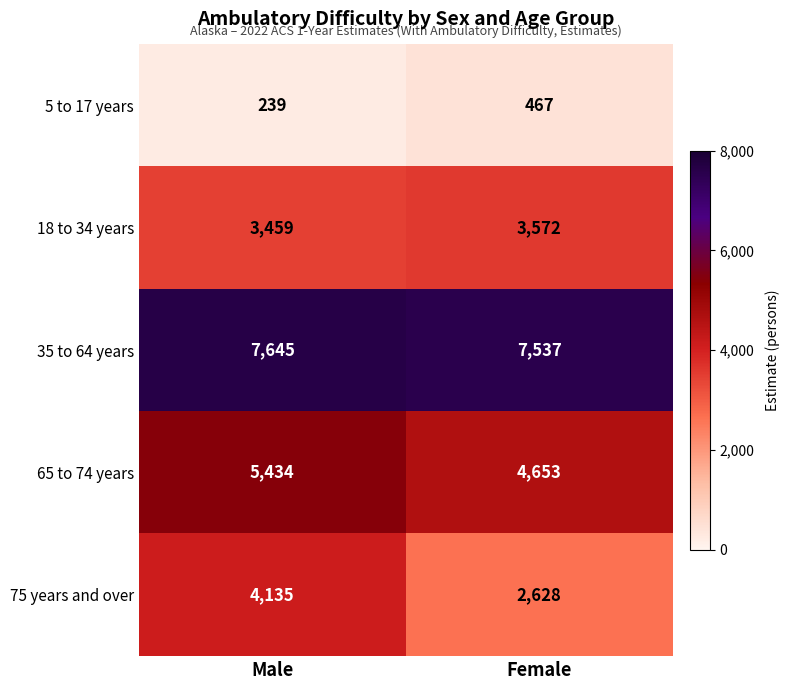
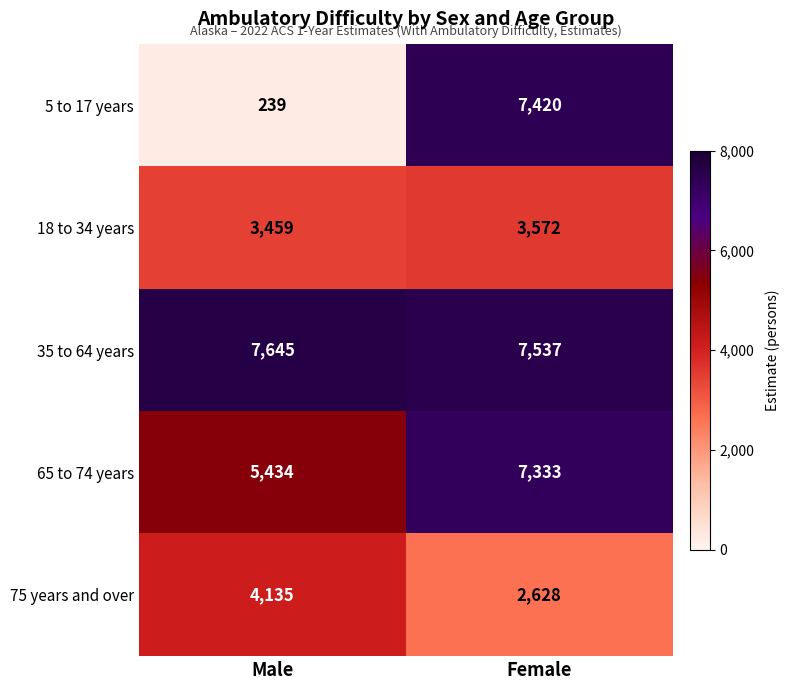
  {
    "5 to 17 years": {
      "Male": "239",
-     "Female": "467"
+     "Female": "7,420"
    },
    "18 to 34 years": {
      "Male": "3,459",
      "Female": "3,572"
    },
    "35 to 64 years": {
      "Male": "7,645",
      "Female": "7,537"
    },
    "65 to 74 years": {
      "Male": "5,434",
-     "Female": "4,653"
+     "Female": "7,333"
    },
    "75 years and over": {
      "Male": "4,135",
      "Female": "2,628"
    }
  }
